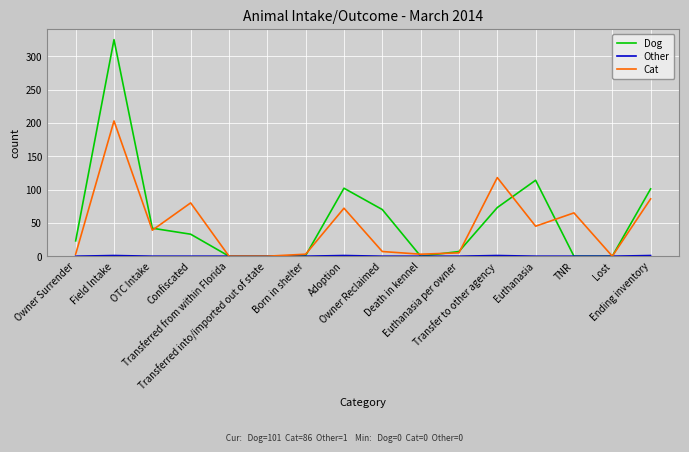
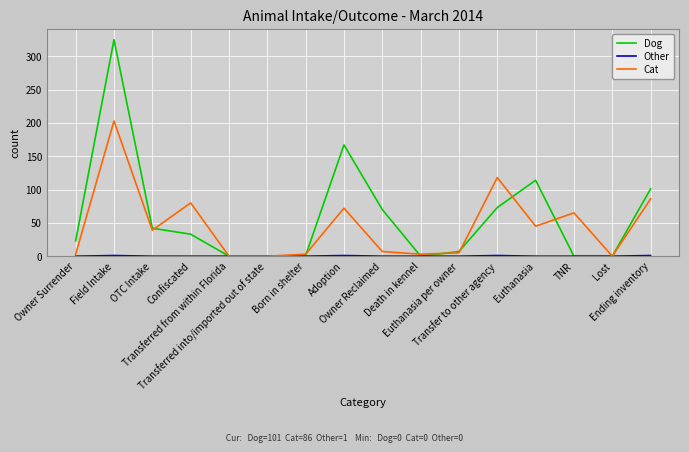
  {
    "Dog": {
      "Owner Surrender": 20,
      "Field Intake": 330,
      "Confiscated": 30,
-     "Adoption": 100,
+     "Adoption": 170,
      "Owner Reclaimed": 70,
      "Transfer to other agency": 70,
      "Euthanasia": 110,
      "Ending inventory": 100
    },
    "Other": {
      "Field Intake": 0,
      "OTC Intake": 0,
      "Confiscated": 0,
      "Adoption": 0,
      "Owner Reclaimed": 0,
      "Euthanasia per owner": 0,
      "Transfer to other agency": 0,
      "Euthanasia": 0,
      "Ending inventory": 0
    },
    "Cat": {
      "Field Intake": 200,
      "Confiscated": 80,
      "Adoption": 70,
      "Owner Reclaimed": 10,
      "Transfer to other agency": 120,
      "Euthanasia": 50,
      "TNR": 70,
      "Ending inventory": 90
    }
  }
